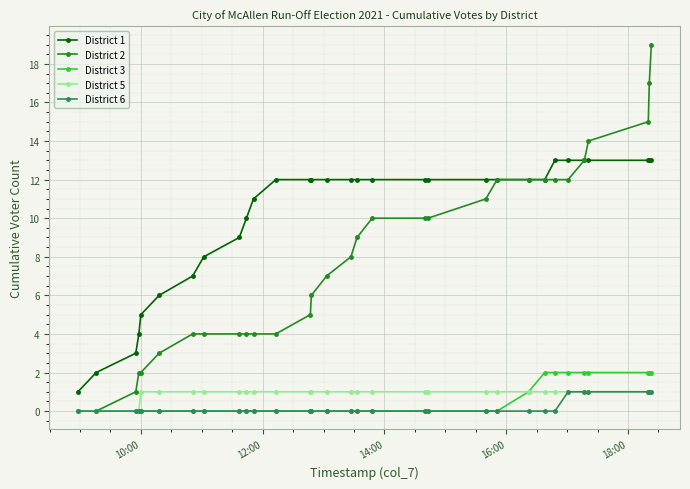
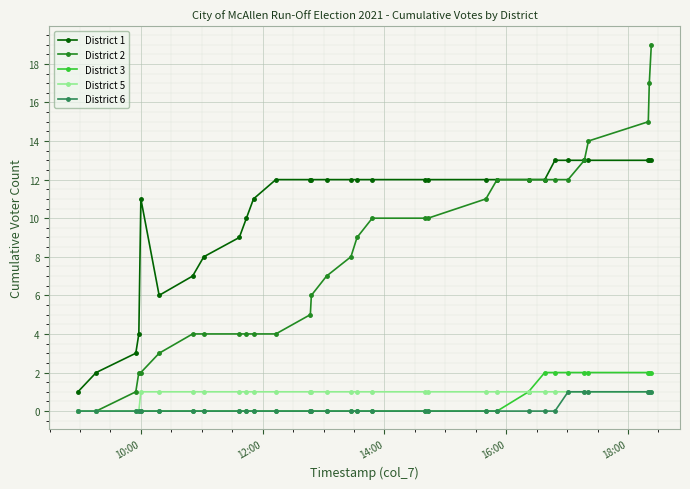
  {
    "District 1": {
-     "10:00": 5
+     "10:00": 11
    },
    "District 5": {
      "10:00": 1
    }
  }
